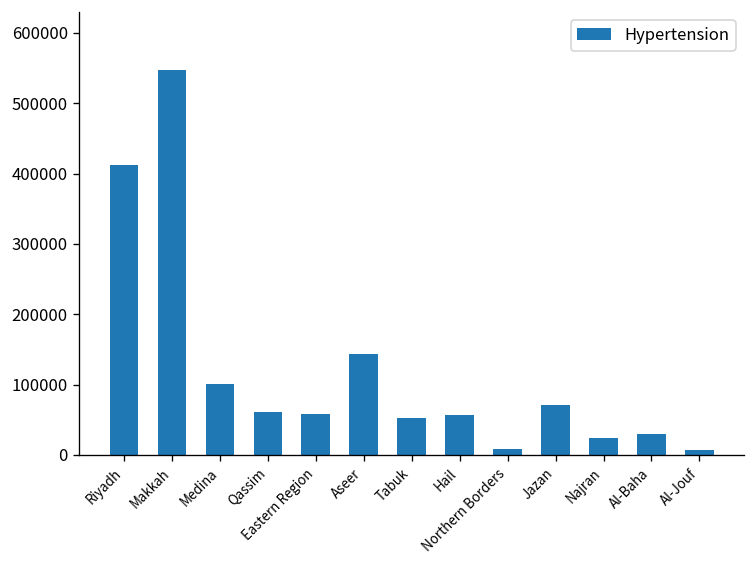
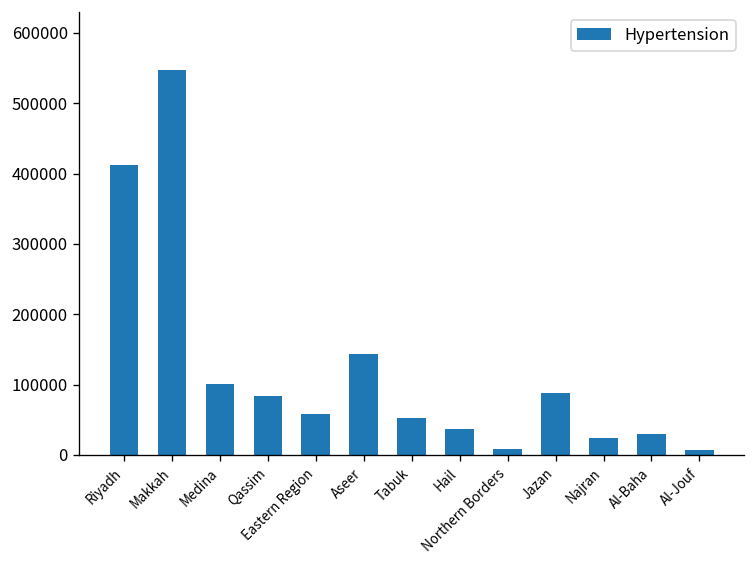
  {
    "Riyadh": 410000,
    "Makkah": 550000,
    "Medina": 100000,
-   "Qassim": 60000,
+   "Qassim": 80000,
    "Eastern Region": 60000,
    "Aseer": 140000,
    "Tabuk": 50000,
-   "Hail": 60000,
+   "Hail": 40000,
    "Northern Borders": 10000,
-   "Jazan": 70000,
+   "Jazan": 90000,
    "Najran": 20000,
    "Al-Baha": 30000,
    "Al-Jouf": 10000
  }
